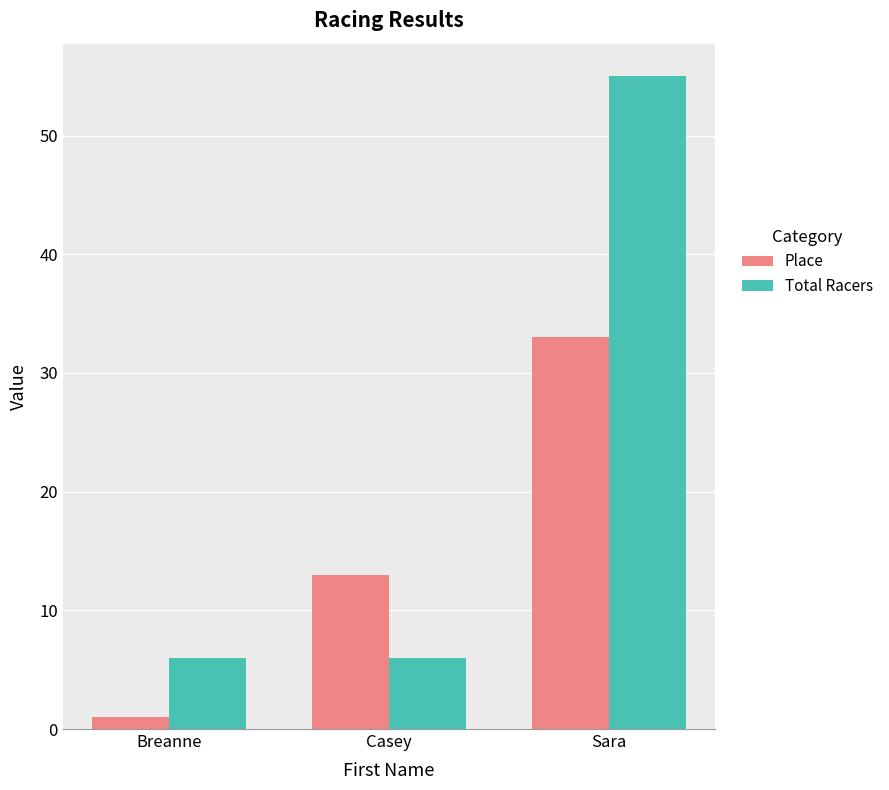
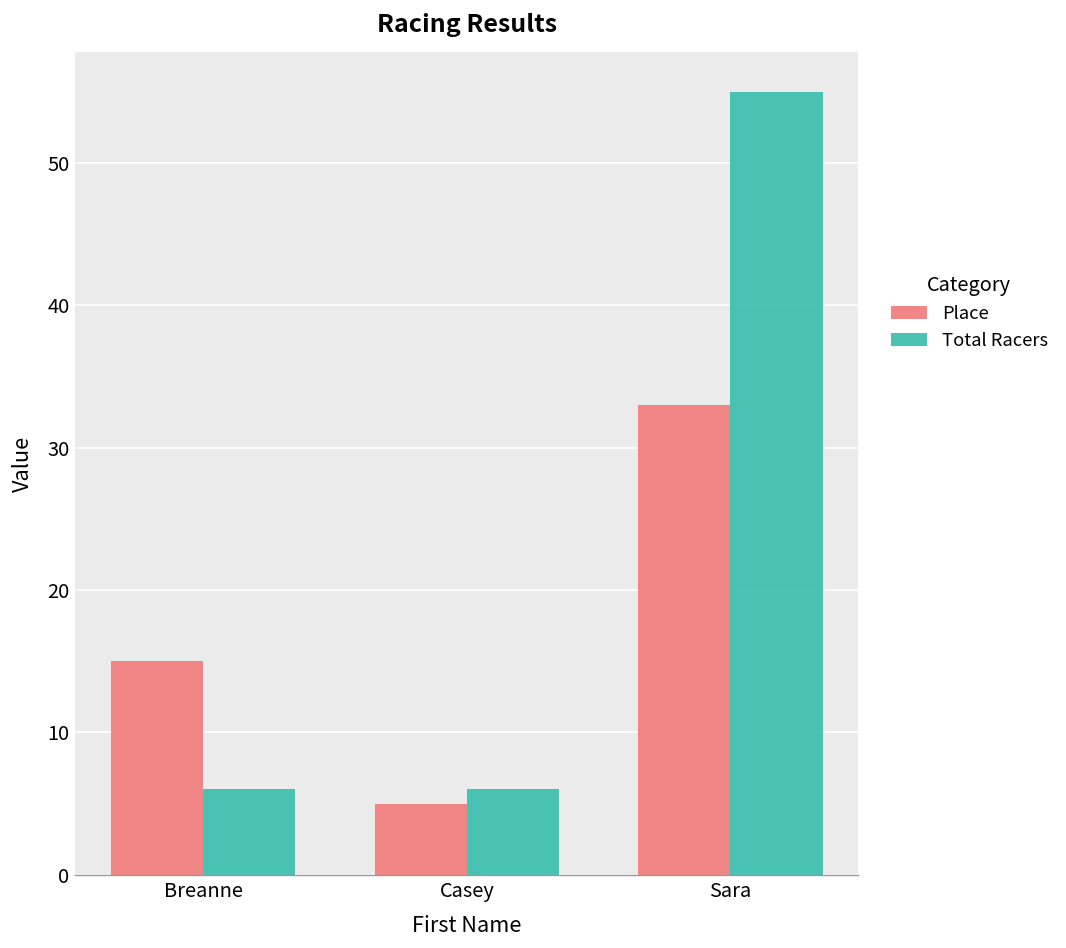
  {
    "Place": {
-     "Breanne": 1,
-     "Casey": 13,
+     "Breanne": 15,
+     "Casey": 5,
      "Sara": 33
    },
    "Total Racers": {
      "Breanne": 6,
      "Casey": 6,
      "Sara": 55
    }
  }
